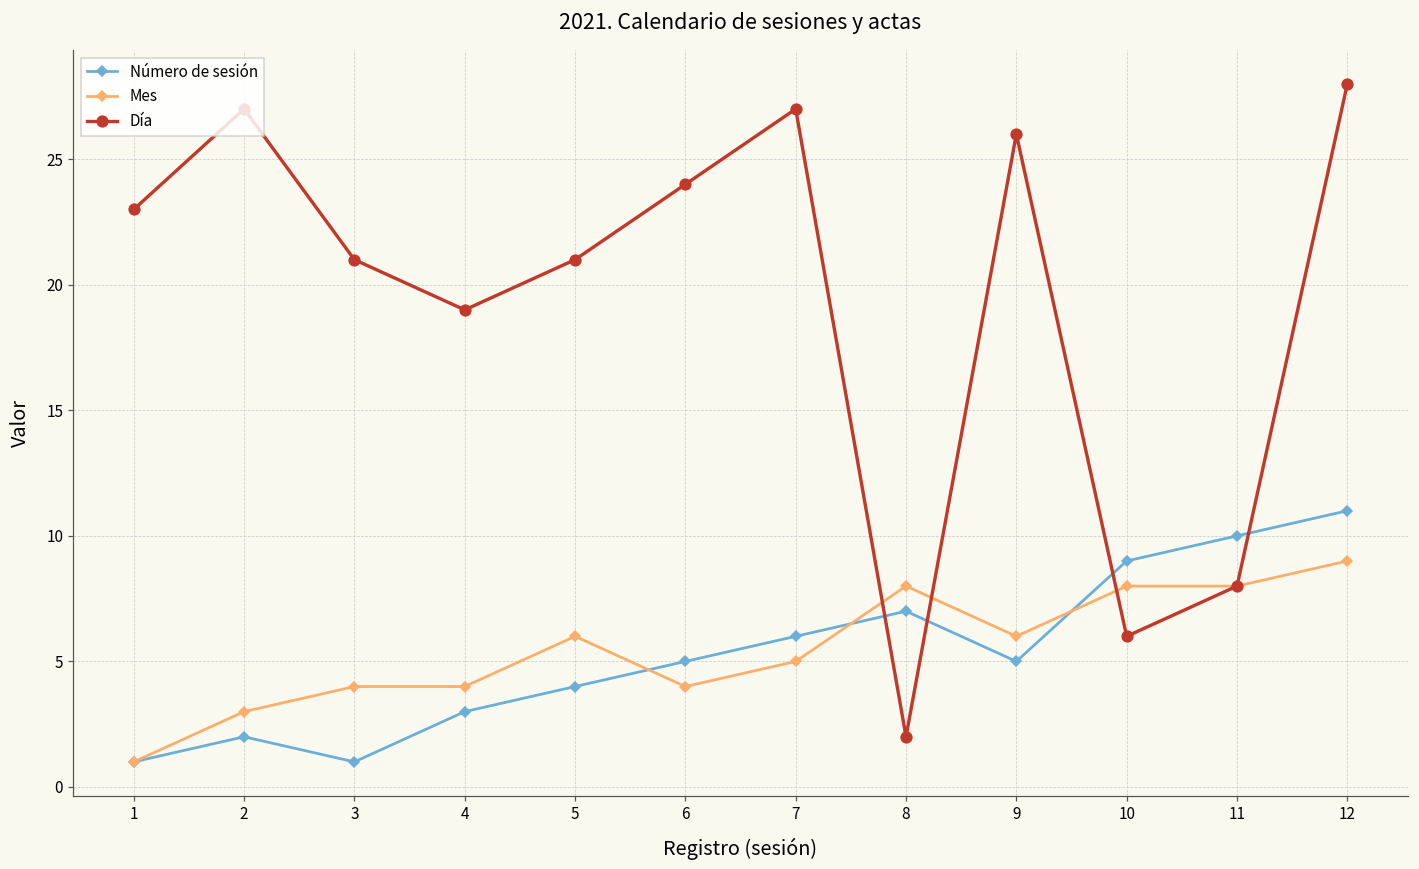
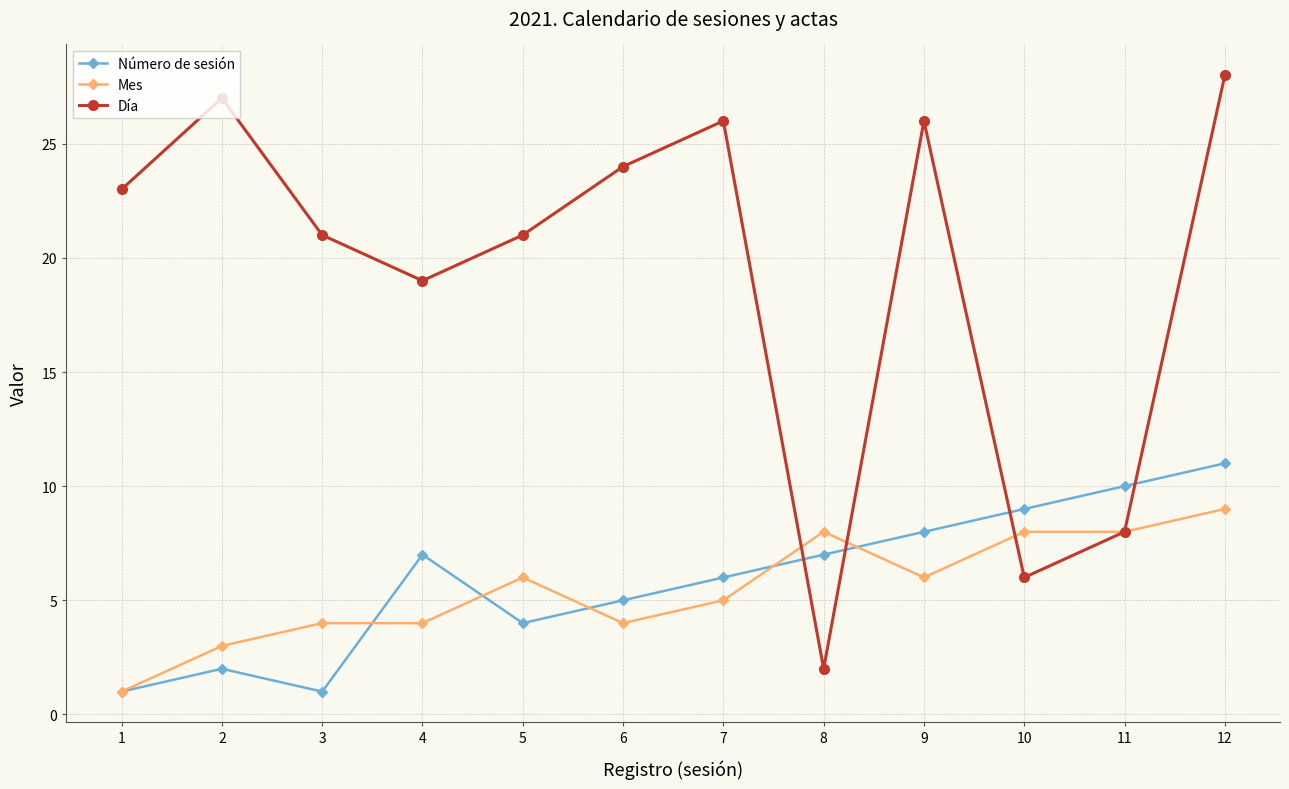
  {
    "Número de sesión": {
      "2": 2,
      "3": 1,
-     "4": 3,
+     "4": 7,
      "5": 4,
      "6": 5,
      "7": 6,
      "8": 7,
-     "9": 5,
+     "9": 8,
      "10": 9,
      "11": 10,
      "12": 11
    },
    "Mes": {
      "2": 3,
      "3": 4,
      "4": 4,
      "5": 6,
      "6": 4,
      "7": 5,
      "8": 8,
      "9": 6,
      "10": 8,
      "12": 9
    },
    "Día": {
      "1": 23,
      "3": 21,
      "4": 19,
      "5": 21,
      "6": 24,
-     "7": 27,
+     "7": 26,
      "8": 2,
      "9": 26,
      "10": 6,
      "12": 28
    }
  }
